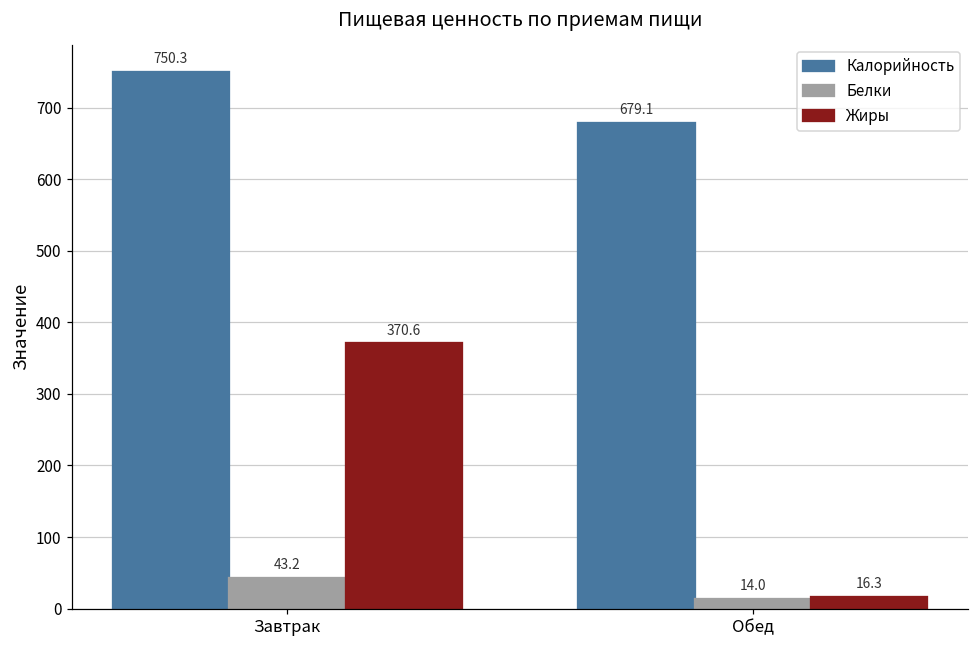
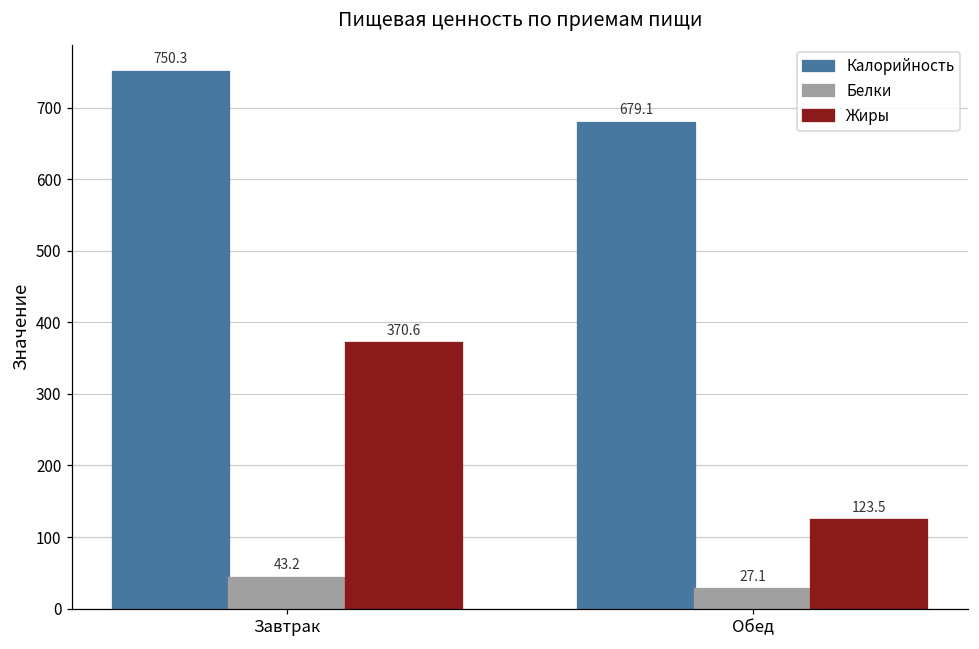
  {
    "Калорийность": {
      "Завтрак": 750.3,
      "Обед": 679.1
    },
    "Белки": {
      "Завтрак": 43.2,
-     "Обед": 14.0
+     "Обед": 27.1
    },
    "Жиры": {
      "Завтрак": 370.6,
-     "Обед": 16.3
+     "Обед": 123.5
    }
  }
